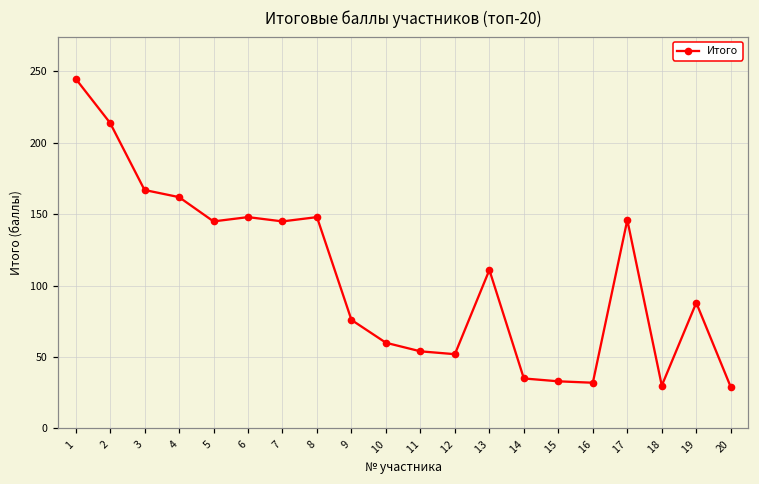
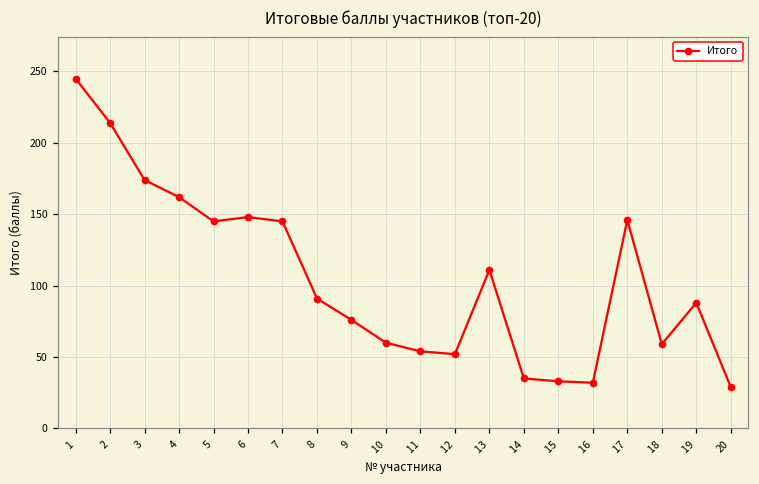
  {
    "1": 245,
    "2": 214,
-   "3": 167,
+   "3": 174,
    "4": 162,
    "5": 145,
    "6": 148,
    "7": 145,
-   "8": 148,
+   "8": 91,
    "9": 76,
    "10": 60,
    "11": 54,
    "12": 52,
    "13": 111,
    "14": 35,
    "15": 33,
    "16": 32,
    "17": 146,
-   "18": 30,
+   "18": 59,
    "19": 88,
    "20": 29
  }
